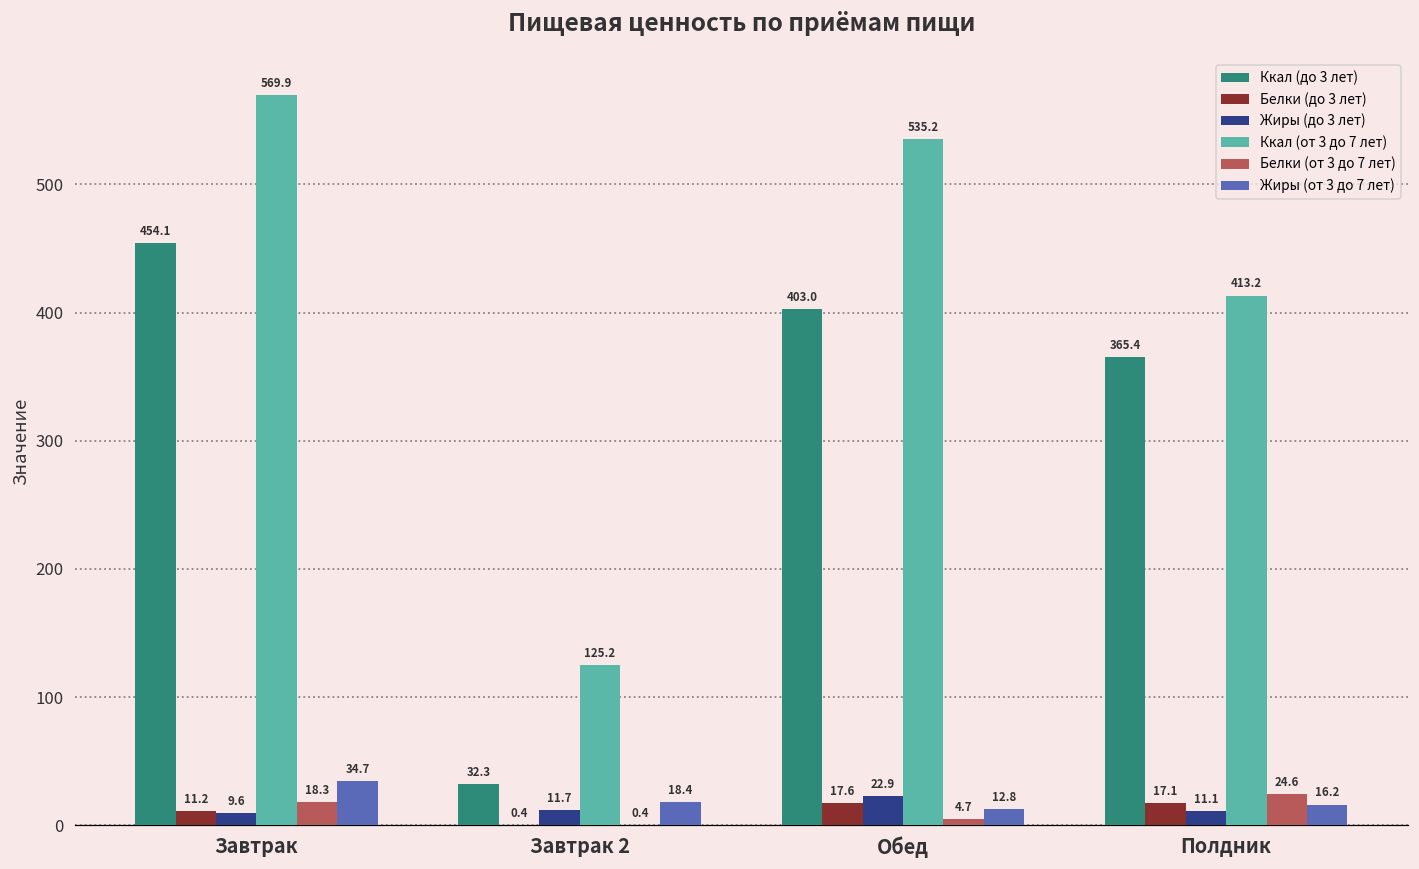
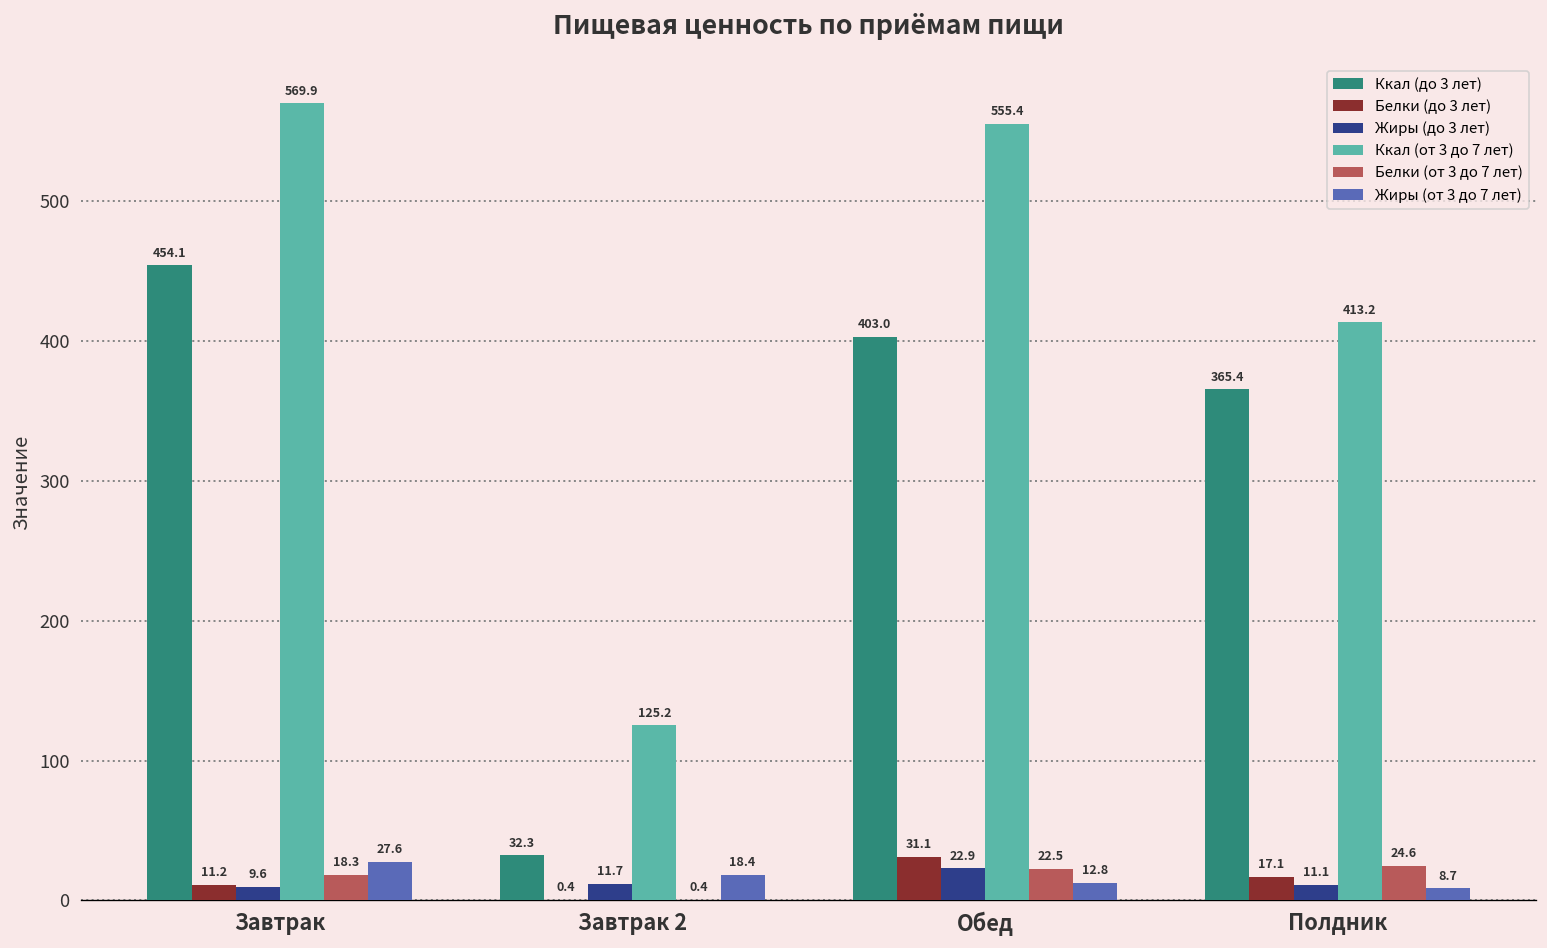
  {
    "Ккал (до 3 лет)": {
      "Завтрак": 454.1,
      "Завтрак 2": 32.3,
      "Обед": 403.0,
      "Полдник": 365.4
    },
    "Белки (до 3 лет)": {
      "Завтрак": 11.2,
      "Завтрак 2": 0.4,
-     "Обед": 17.6,
+     "Обед": 31.1,
      "Полдник": 17.1
    },
    "Жиры (до 3 лет)": {
      "Завтрак": 9.6,
      "Завтрак 2": 11.7,
      "Обед": 22.9,
      "Полдник": 11.1
    },
    "Ккал (от 3 до 7 лет)": {
      "Завтрак": 569.9,
      "Завтрак 2": 125.2,
-     "Обед": 535.2,
+     "Обед": 555.4,
      "Полдник": 413.2
    },
    "Белки (от 3 до 7 лет)": {
      "Завтрак": 18.3,
      "Завтрак 2": 0.4,
-     "Обед": 4.7,
+     "Обед": 22.5,
      "Полдник": 24.6
    },
    "Жиры (от 3 до 7 лет)": {
-     "Завтрак": 34.7,
+     "Завтрак": 27.6,
      "Завтрак 2": 18.4,
      "Обед": 12.8,
-     "Полдник": 16.2
+     "Полдник": 8.7
    }
  }
